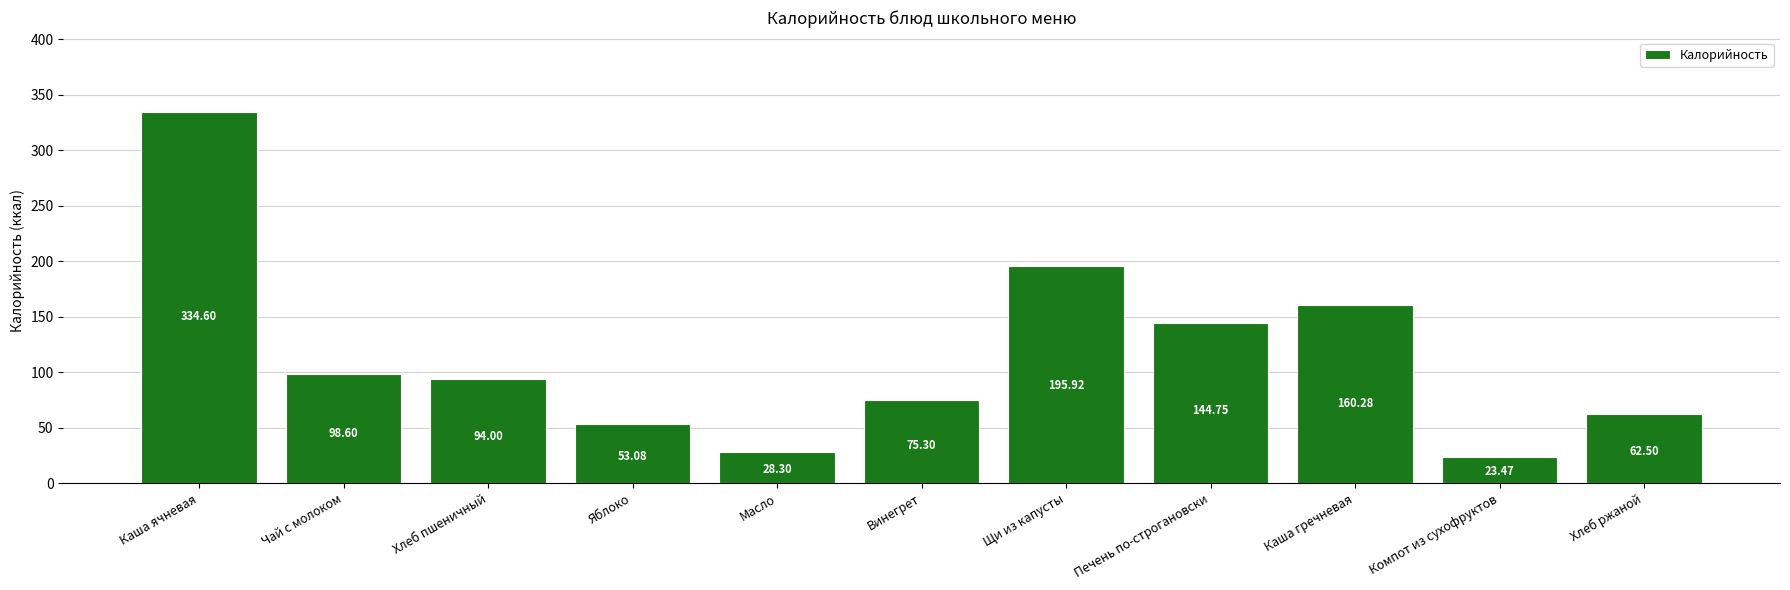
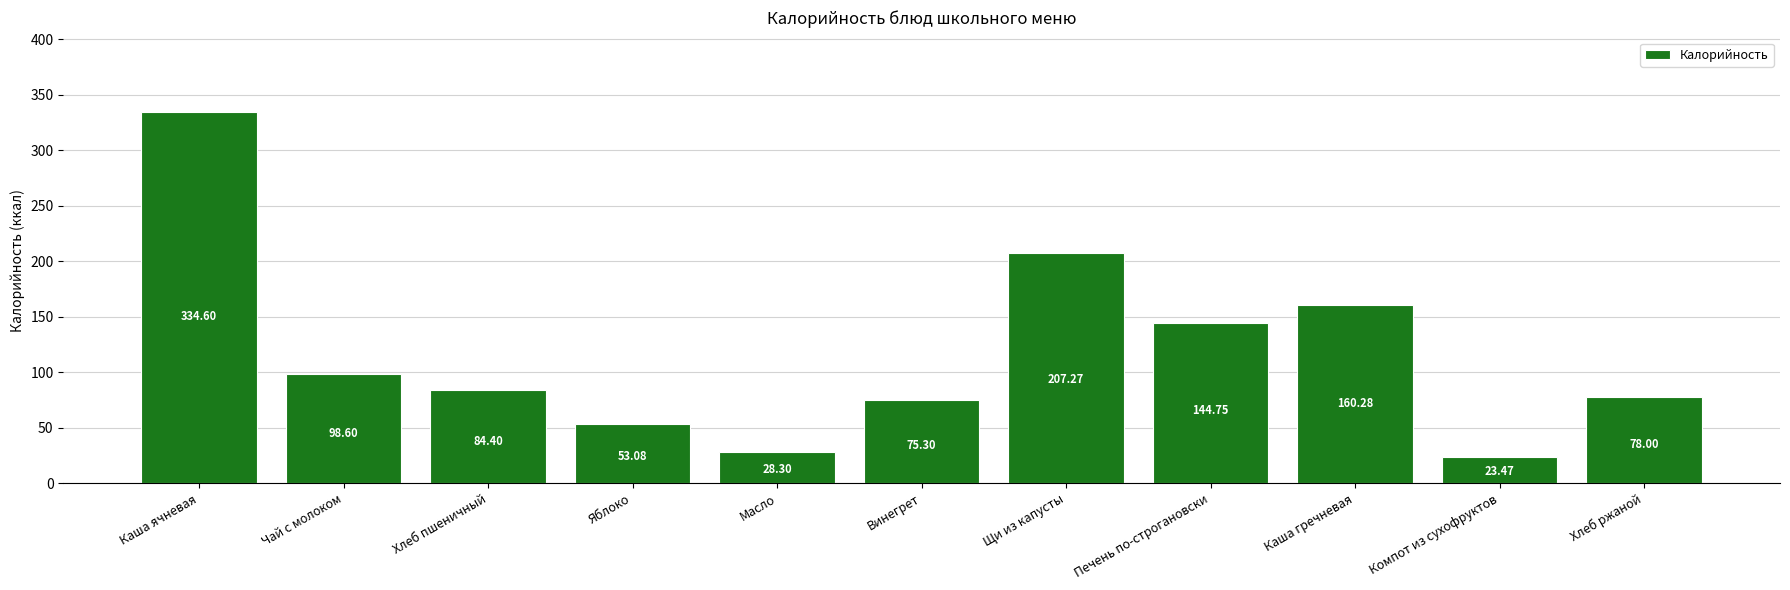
  {
    "Каша ячневая": 334.60,
    "Чай с молоком": 98.60,
-   "Хлеб пшеничный": 94.00,
+   "Хлеб пшеничный": 84.40,
    "Яблоко": 53.08,
    "Масло": 28.30,
    "Винегрет": 75.30,
-   "Щи из капусты": 195.92,
+   "Щи из капусты": 207.27,
    "Печень по-строгановски": 144.75,
    "Каша гречневая": 160.28,
    "Компот из сухофруктов": 23.47,
-   "Хлеб ржаной": 62.50
+   "Хлеб ржаной": 78.00
  }
